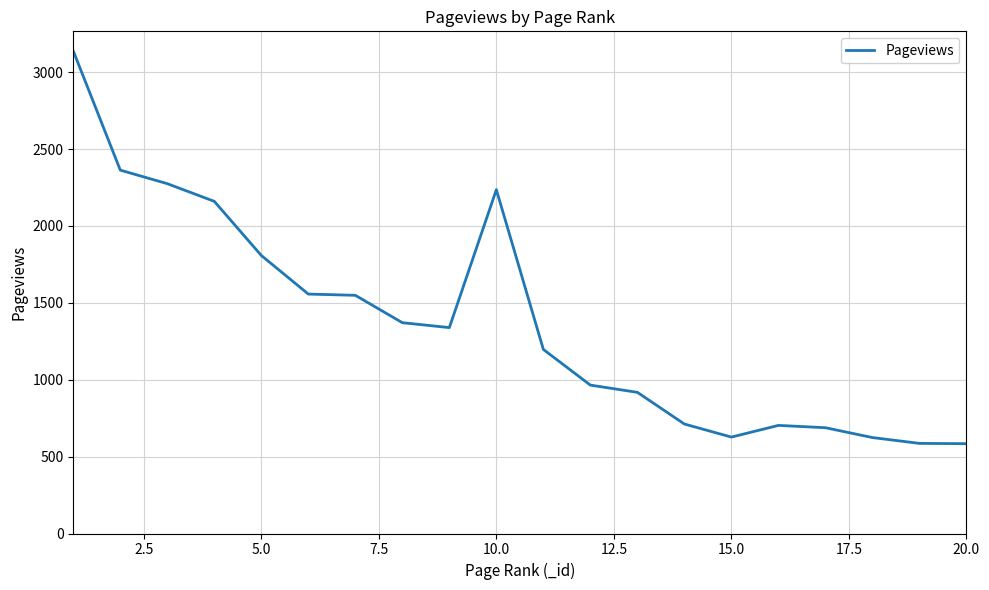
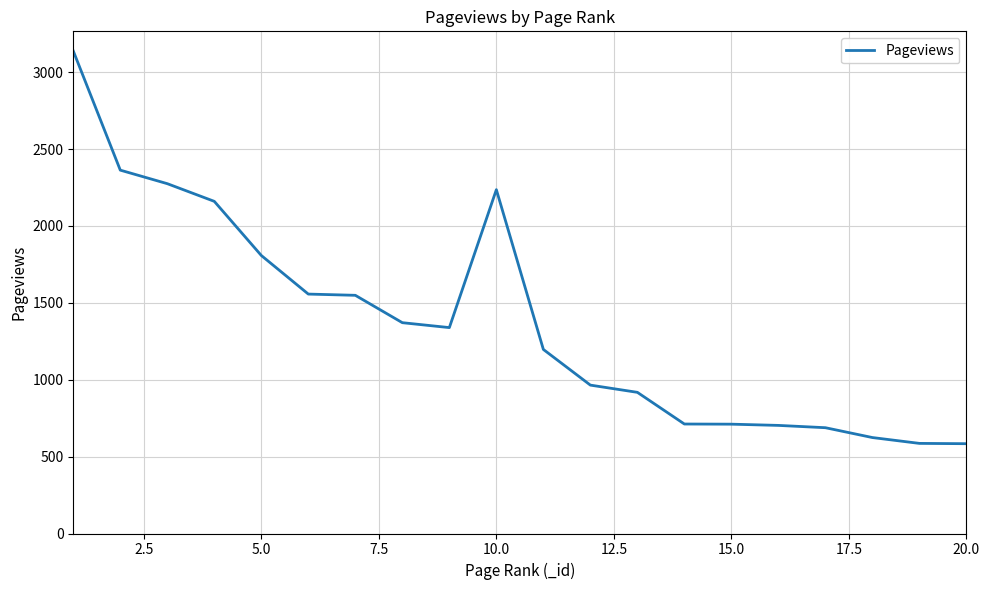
  {
    "5.0": 1810,
    "10.0": 2240,
-   "15.0": 630,
+   "15.0": 710,
    "20.0": 580
  }
